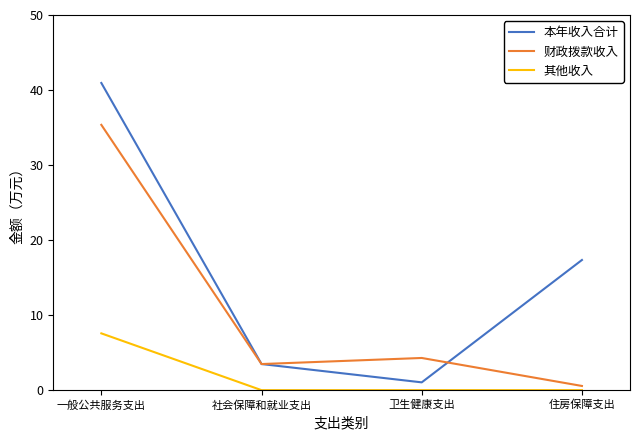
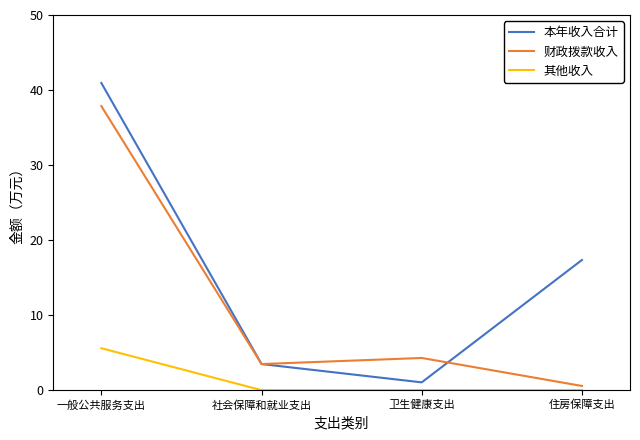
  {
    "本年收入合计": {
      "一般公共服务支出": 41,
      "卫生健康支出": 1,
      "住房保障支出": 17
    },
    "财政拨款收入": {
-     "一般公共服务支出": 35,
+     "一般公共服务支出": 38,
      "卫生健康支出": 4,
      "住房保障支出": 1
    },
    "其他收入": {
-     "一般公共服务支出": 8,
+     "一般公共服务支出": 6,
      "社会保障和就业支出": 0,
      "卫生健康支出": 0,
      "住房保障支出": 0
    }
  }
